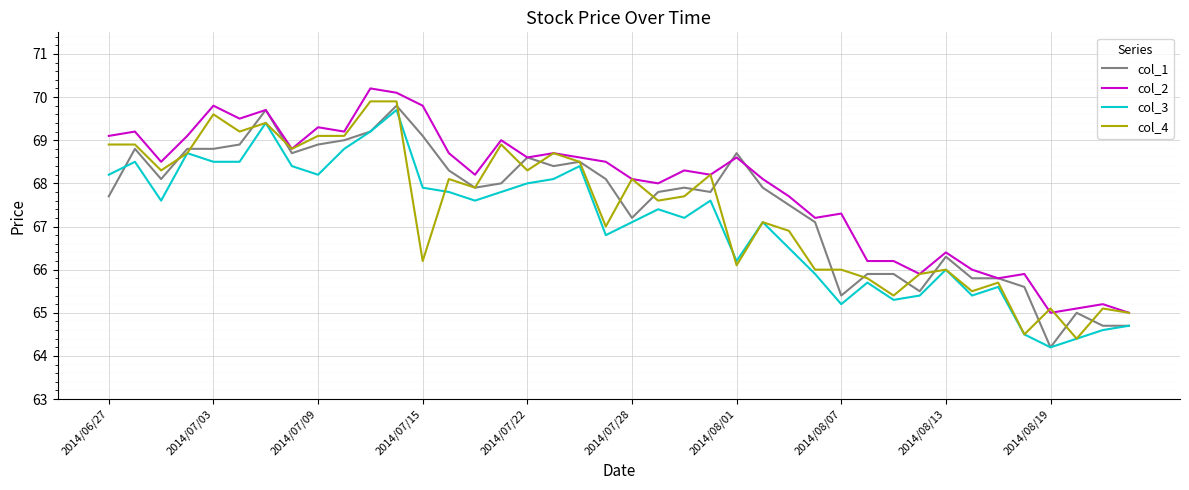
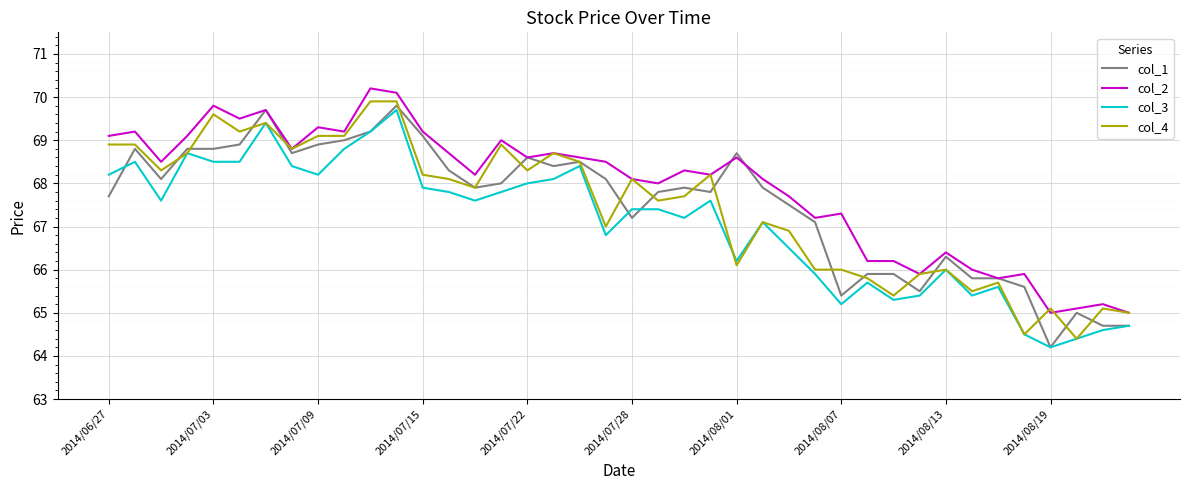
  {
    "col_1": {
      "2014/06/27": 67.7,
      "2014/07/03": 68.8,
      "2014/07/09": 68.9,
      "2014/07/15": 69.1,
      "2014/07/28": 67.2,
      "2014/08/01": 68.7,
      "2014/08/07": 65.4,
      "2014/08/13": 66.3
    },
    "col_2": {
      "2014/06/27": 69.1,
      "2014/07/03": 69.8,
      "2014/07/09": 69.3,
-     "2014/07/15": 69.8,
+     "2014/07/15": 69.2,
      "2014/08/01": 68.6,
      "2014/08/07": 67.3,
      "2014/08/13": 66.4,
      "2014/08/19": 65.0
    },
    "col_3": {
      "2014/06/27": 68.2,
      "2014/07/03": 68.5,
      "2014/07/09": 68.2,
      "2014/07/15": 67.9,
      "2014/07/22": 68.0,
-     "2014/07/28": 67.1,
+     "2014/07/28": 67.4,
      "2014/08/01": 66.2,
      "2014/08/07": 65.2
    },
    "col_4": {
      "2014/06/27": 68.9,
      "2014/07/03": 69.6,
      "2014/07/09": 69.1,
-     "2014/07/15": 66.2,
+     "2014/07/15": 68.2,
      "2014/07/22": 68.3,
      "2014/08/01": 66.1,
      "2014/08/07": 66.0,
      "2014/08/19": 65.1
    }
  }
